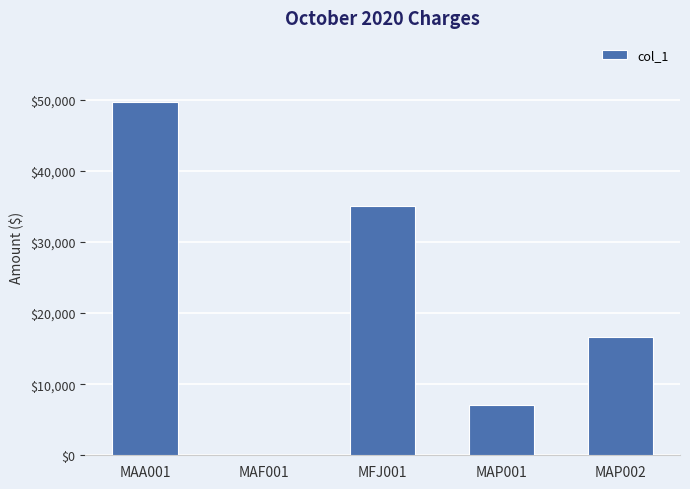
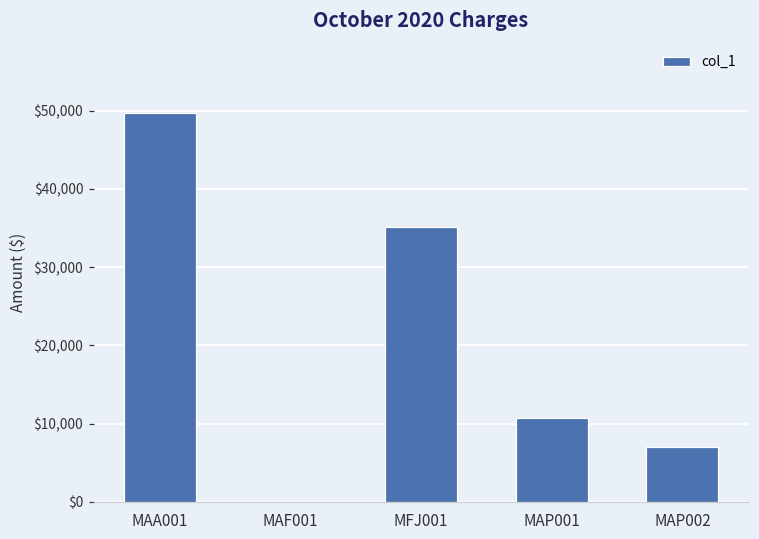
  {
    "MAA001": "$50,000",
    "MAF001": "$0",
    "MFJ001": "$35,000",
-   "MAP001": "$7,000",
-   "MAP002": "$17,000"
+   "MAP001": "$11,000",
+   "MAP002": "$7,000"
  }
